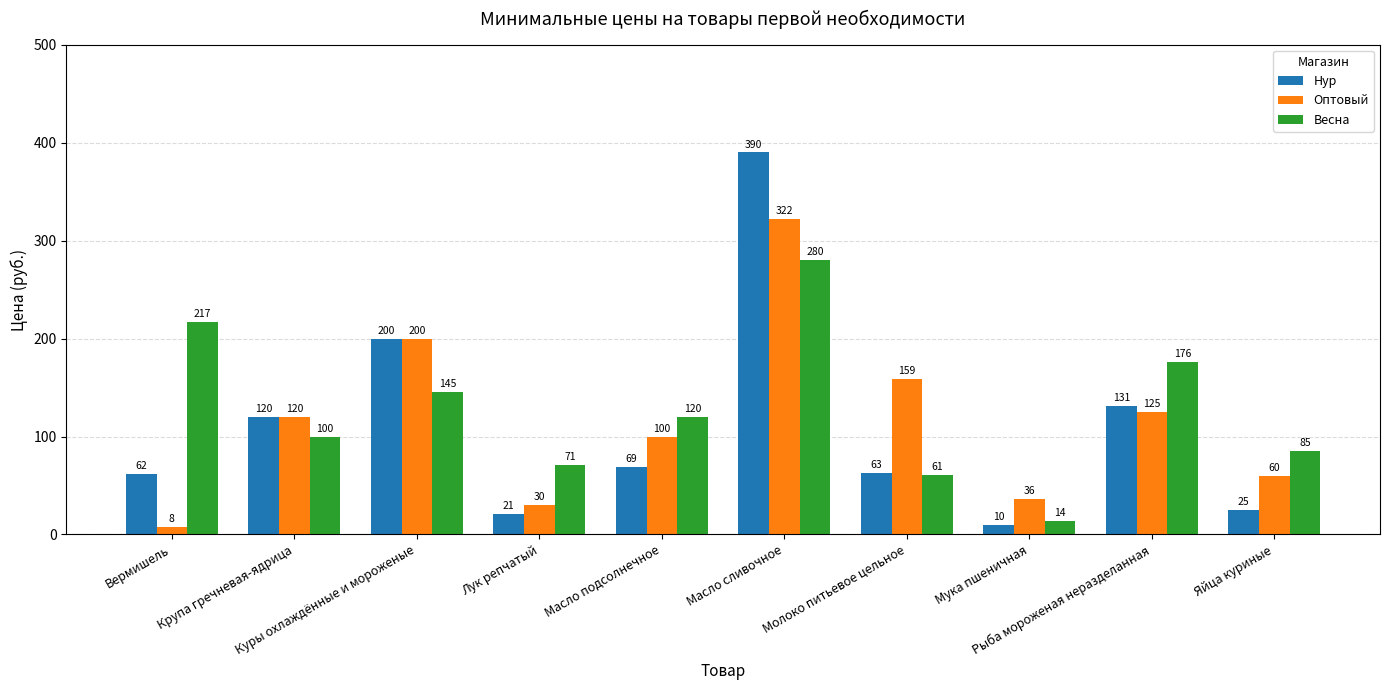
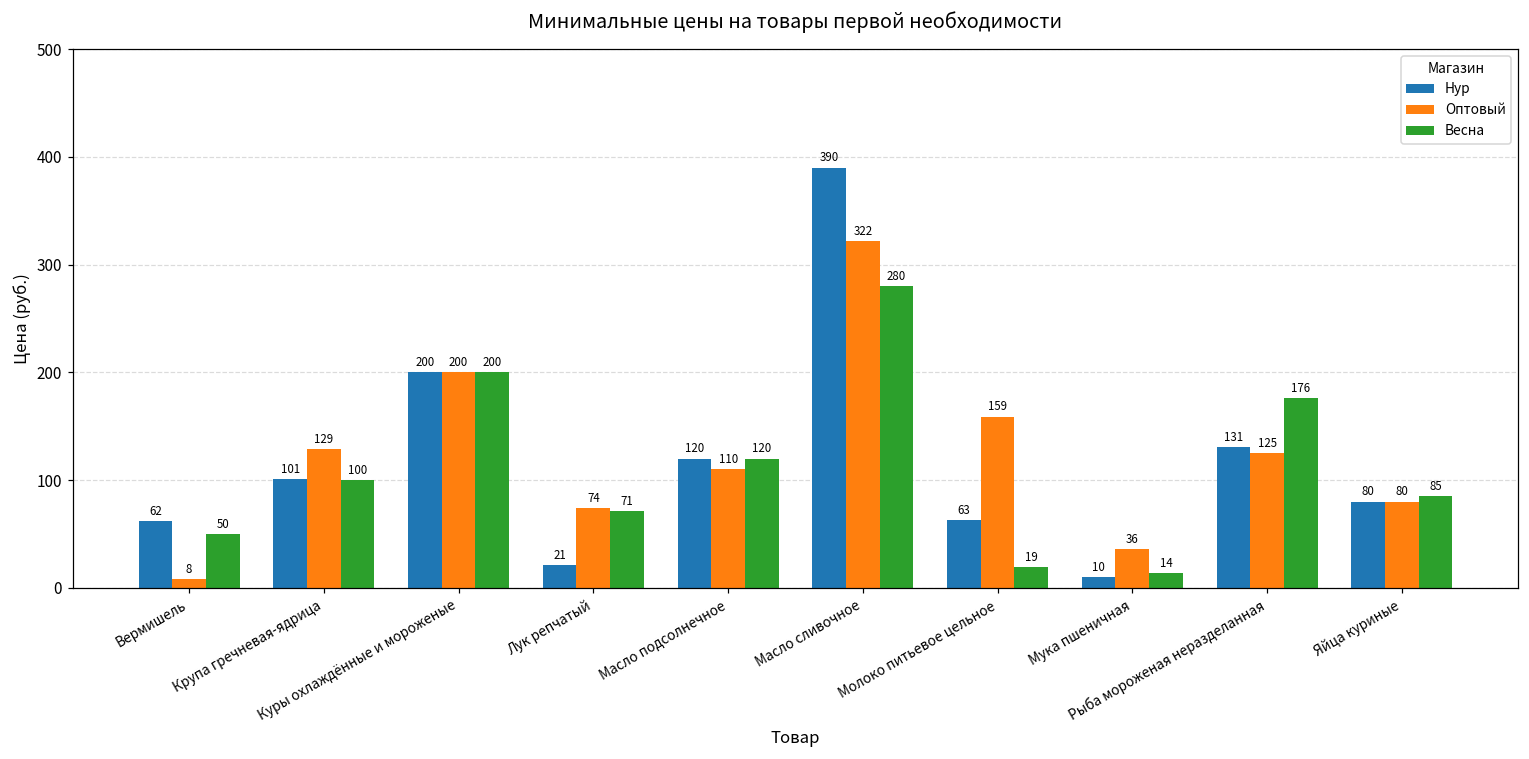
  {
    "Нур": {
      "Вермишель": 62,
-     "Крупа гречневая-ядрица": 120,
+     "Крупа гречневая-ядрица": 101,
      "Куры охлаждённые и мороженые": 200,
      "Лук репчатый": 21,
-     "Масло подсолнечное": 69,
+     "Масло подсолнечное": 120,
      "Масло сливочное": 390,
      "Молоко питьевое цельное": 63,
      "Мука пшеничная": 10,
      "Рыба мороженая неразделанная": 131,
-     "Яйца куриные": 25
+     "Яйца куриные": 80
    },
    "Оптовый": {
      "Вермишель": 8,
-     "Крупа гречневая-ядрица": 120,
+     "Крупа гречневая-ядрица": 129,
      "Куры охлаждённые и мороженые": 200,
-     "Лук репчатый": 30,
-     "Масло подсолнечное": 100,
+     "Лук репчатый": 74,
+     "Масло подсолнечное": 110,
      "Масло сливочное": 322,
      "Молоко питьевое цельное": 159,
      "Мука пшеничная": 36,
      "Рыба мороженая неразделанная": 125,
-     "Яйца куриные": 60
+     "Яйца куриные": 80
    },
    "Весна": {
-     "Вермишель": 217,
+     "Вермишель": 50,
      "Крупа гречневая-ядрица": 100,
-     "Куры охлаждённые и мороженые": 145,
+     "Куры охлаждённые и мороженые": 200,
      "Лук репчатый": 71,
      "Масло подсолнечное": 120,
      "Масло сливочное": 280,
-     "Молоко питьевое цельное": 61,
+     "Молоко питьевое цельное": 19,
      "Мука пшеничная": 14,
      "Рыба мороженая неразделанная": 176,
      "Яйца куриные": 85
    }
  }
